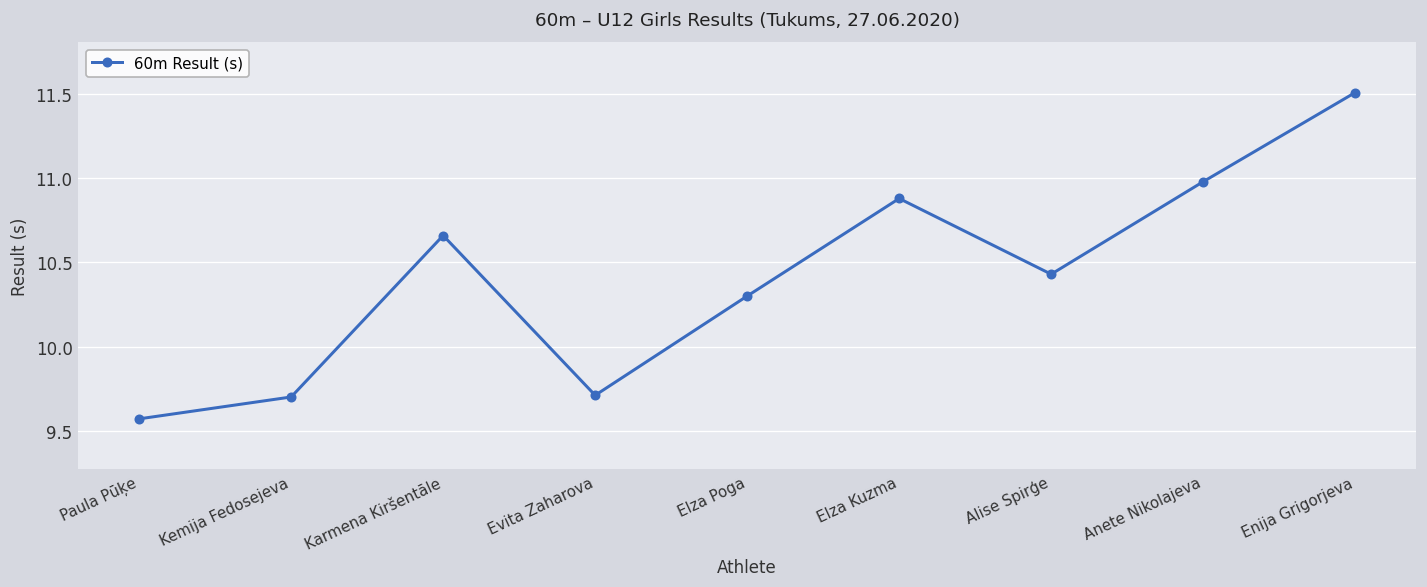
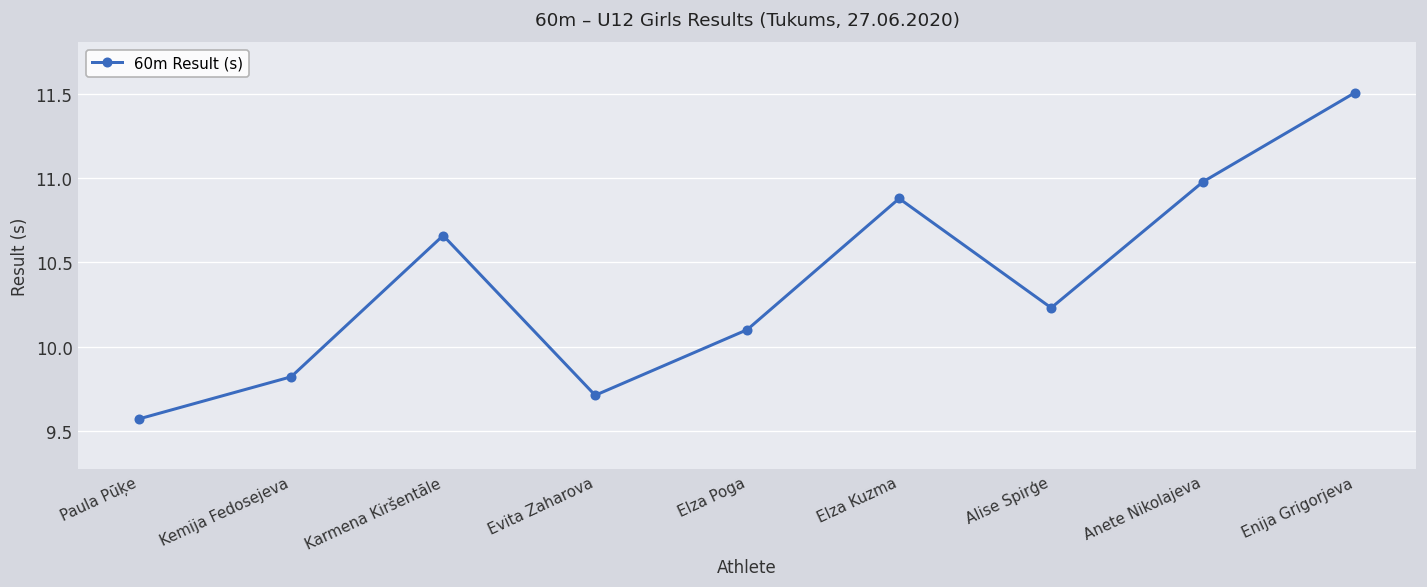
  {
    "Paula Pūķe": 9.57,
-   "Kemija Fedosejeva": 9.70,
+   "Kemija Fedosejeva": 9.82,
    "Karmena Kiršentāle": 10.66,
    "Evita Zaharova": 9.71,
-   "Elza Poga": 10.3,
+   "Elza Poga": 10.1,
    "Elza Kuzma": 10.88,
-   "Alise Spirģe": 10.43,
+   "Alise Spirģe": 10.23,
    "Anete Nikolajeva": 10.98,
    "Enija Grigorjeva": 11.51
  }
